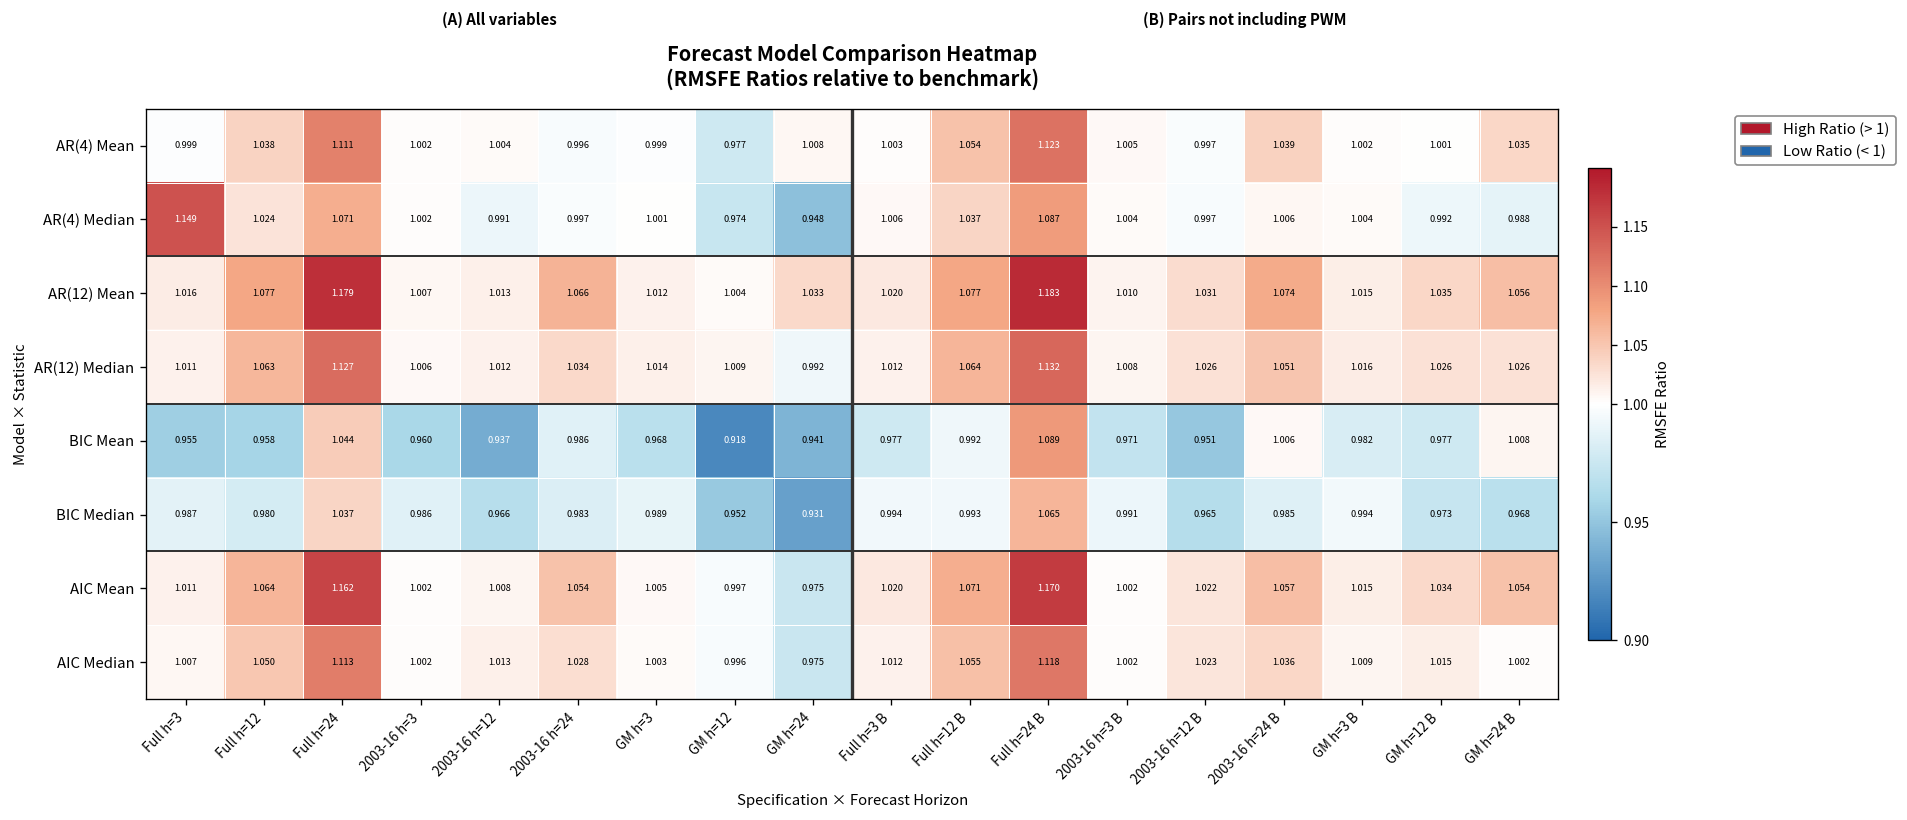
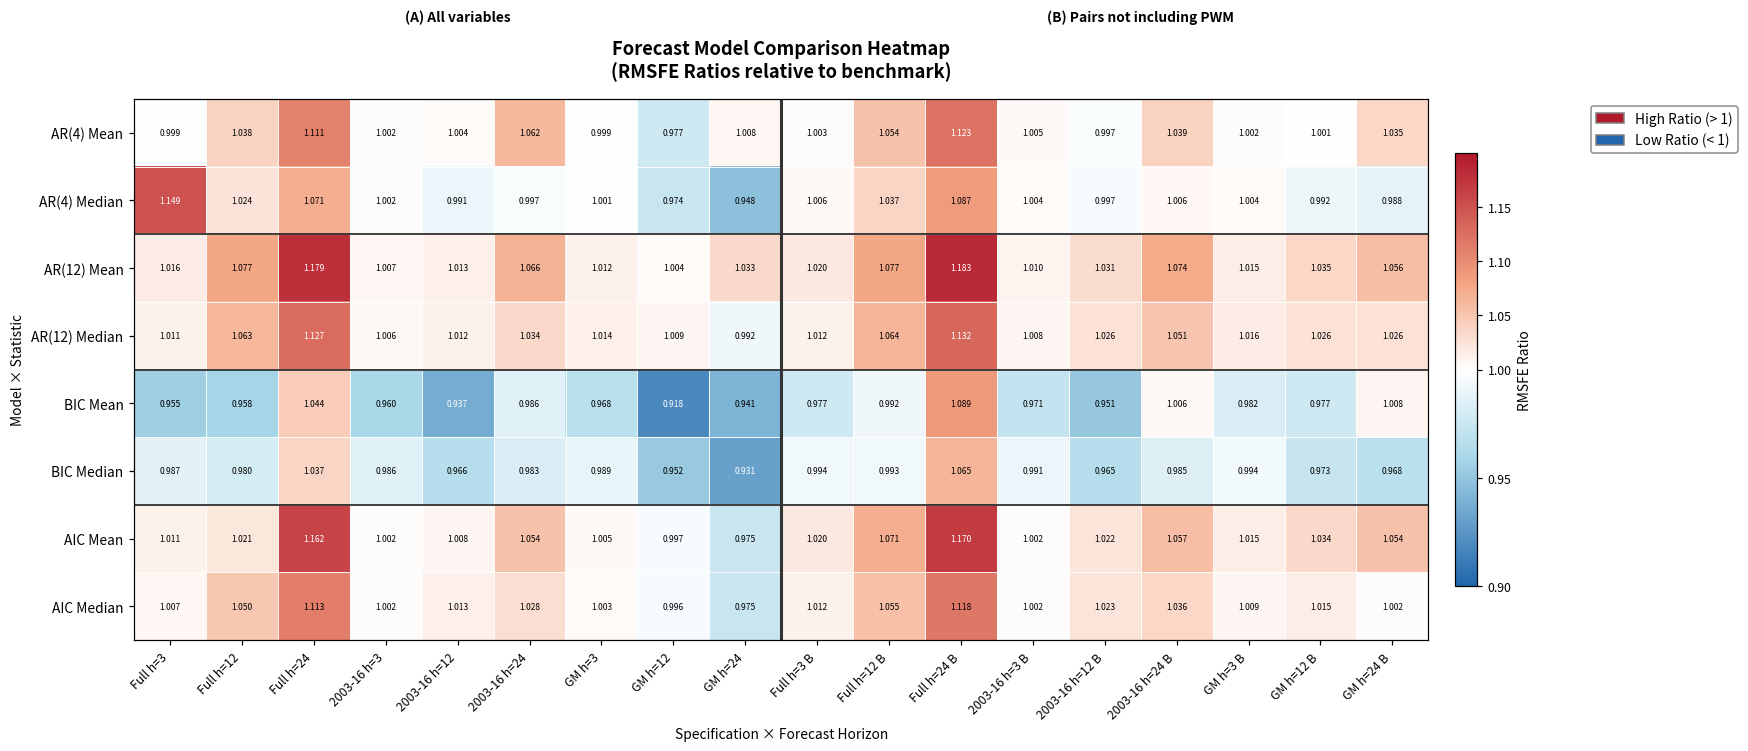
  {
    "AR(4) Mean": {
      "Full h=3": 0.999,
      "Full h=12": 1.038,
      "Full h=24": 1.111,
      "2003-16 h=3": 1.002,
      "2003-16 h=12": 1.004,
-     "2003-16 h=24": 0.996,
+     "2003-16 h=24": 1.062,
      "GM h=3": 0.999,
      "GM h=12": 0.977,
      "GM h=24": 1.008,
      "Full h=3 B": 1.003,
      "Full h=12 B": 1.054,
      "Full h=24 B": 1.123,
      "2003-16 h=3 B": 1.005,
      "2003-16 h=12 B": 0.997,
      "2003-16 h=24 B": 1.039,
      "GM h=3 B": 1.002,
      "GM h=12 B": 1.001,
      "GM h=24 B": 1.035
    },
    "AR(4) Median": {
      "Full h=3": 1.149,
      "Full h=12": 1.024,
      "Full h=24": 1.071,
      "2003-16 h=3": 1.002,
      "2003-16 h=12": 0.991,
      "2003-16 h=24": 0.997,
      "GM h=3": 1.001,
      "GM h=12": 0.974,
      "GM h=24": 0.948,
      "Full h=3 B": 1.006,
      "Full h=12 B": 1.037,
      "Full h=24 B": 1.087,
      "2003-16 h=3 B": 1.004,
      "2003-16 h=12 B": 0.997,
      "2003-16 h=24 B": 1.006,
      "GM h=3 B": 1.004,
      "GM h=12 B": 0.992,
      "GM h=24 B": 0.988
    },
    "AR(12) Mean": {
      "Full h=3": 1.016,
      "Full h=12": 1.077,
      "Full h=24": 1.179,
      "2003-16 h=3": 1.007,
      "2003-16 h=12": 1.013,
      "2003-16 h=24": 1.066,
      "GM h=3": 1.012,
      "GM h=12": 1.004,
      "GM h=24": 1.033,
      "Full h=3 B": 1.020,
      "Full h=12 B": 1.077,
      "Full h=24 B": 1.183,
      "2003-16 h=3 B": 1.010,
      "2003-16 h=12 B": 1.031,
      "2003-16 h=24 B": 1.074,
      "GM h=3 B": 1.015,
      "GM h=12 B": 1.035,
      "GM h=24 B": 1.056
    },
    "AR(12) Median": {
      "Full h=3": 1.011,
      "Full h=12": 1.063,
      "Full h=24": 1.127,
      "2003-16 h=3": 1.006,
      "2003-16 h=12": 1.012,
      "2003-16 h=24": 1.034,
      "GM h=3": 1.014,
      "GM h=12": 1.009,
      "GM h=24": 0.992,
      "Full h=3 B": 1.012,
      "Full h=12 B": 1.064,
      "Full h=24 B": 1.132,
      "2003-16 h=3 B": 1.008,
      "2003-16 h=12 B": 1.026,
      "2003-16 h=24 B": 1.051,
      "GM h=3 B": 1.016,
      "GM h=12 B": 1.026,
      "GM h=24 B": 1.026
    },
    "BIC Mean": {
      "Full h=3": 0.955,
      "Full h=12": 0.958,
      "Full h=24": 1.044,
      "2003-16 h=3": 0.960,
      "2003-16 h=12": 0.937,
      "2003-16 h=24": 0.986,
      "GM h=3": 0.968,
      "GM h=12": 0.918,
      "GM h=24": 0.941,
      "Full h=3 B": 0.977,
      "Full h=12 B": 0.992,
      "Full h=24 B": 1.089,
      "2003-16 h=3 B": 0.971,
      "2003-16 h=12 B": 0.951,
      "2003-16 h=24 B": 1.006,
      "GM h=3 B": 0.982,
      "GM h=12 B": 0.977,
      "GM h=24 B": 1.008
    },
    "BIC Median": {
      "Full h=3": 0.987,
      "Full h=12": 0.980,
      "Full h=24": 1.037,
      "2003-16 h=3": 0.986,
      "2003-16 h=12": 0.966,
      "2003-16 h=24": 0.983,
      "GM h=3": 0.989,
      "GM h=12": 0.952,
      "GM h=24": 0.931,
      "Full h=3 B": 0.994,
      "Full h=12 B": 0.993,
      "Full h=24 B": 1.065,
      "2003-16 h=3 B": 0.991,
      "2003-16 h=12 B": 0.965,
      "2003-16 h=24 B": 0.985,
      "GM h=3 B": 0.994,
      "GM h=12 B": 0.973,
      "GM h=24 B": 0.968
    },
    "AIC Mean": {
      "Full h=3": 1.011,
-     "Full h=12": 1.064,
+     "Full h=12": 1.021,
      "Full h=24": 1.162,
      "2003-16 h=3": 1.002,
      "2003-16 h=12": 1.008,
      "2003-16 h=24": 1.054,
      "GM h=3": 1.005,
      "GM h=12": 0.997,
      "GM h=24": 0.975,
      "Full h=3 B": 1.020,
      "Full h=12 B": 1.071,
      "Full h=24 B": 1.170,
      "2003-16 h=3 B": 1.002,
      "2003-16 h=12 B": 1.022,
      "2003-16 h=24 B": 1.057,
      "GM h=3 B": 1.015,
      "GM h=12 B": 1.034,
      "GM h=24 B": 1.054
    },
    "AIC Median": {
      "Full h=3": 1.007,
      "Full h=12": 1.050,
      "Full h=24": 1.113,
      "2003-16 h=3": 1.002,
      "2003-16 h=12": 1.013,
      "2003-16 h=24": 1.028,
      "GM h=3": 1.003,
      "GM h=12": 0.996,
      "GM h=24": 0.975,
      "Full h=3 B": 1.012,
      "Full h=12 B": 1.055,
      "Full h=24 B": 1.118,
      "2003-16 h=3 B": 1.002,
      "2003-16 h=12 B": 1.023,
      "2003-16 h=24 B": 1.036,
      "GM h=3 B": 1.009,
      "GM h=12 B": 1.015,
      "GM h=24 B": 1.002
    }
  }
